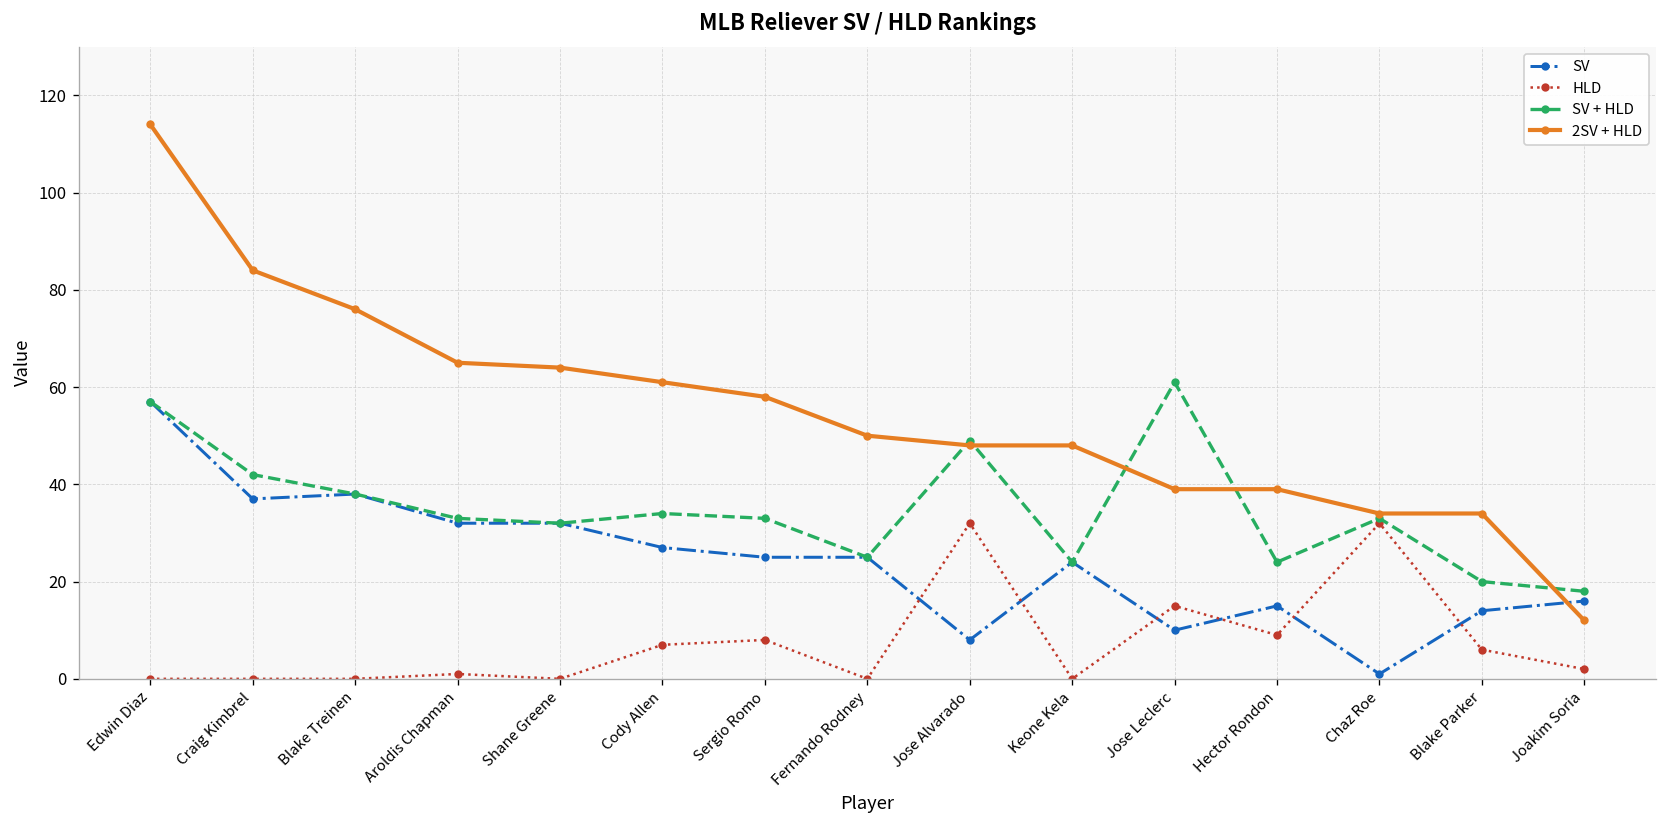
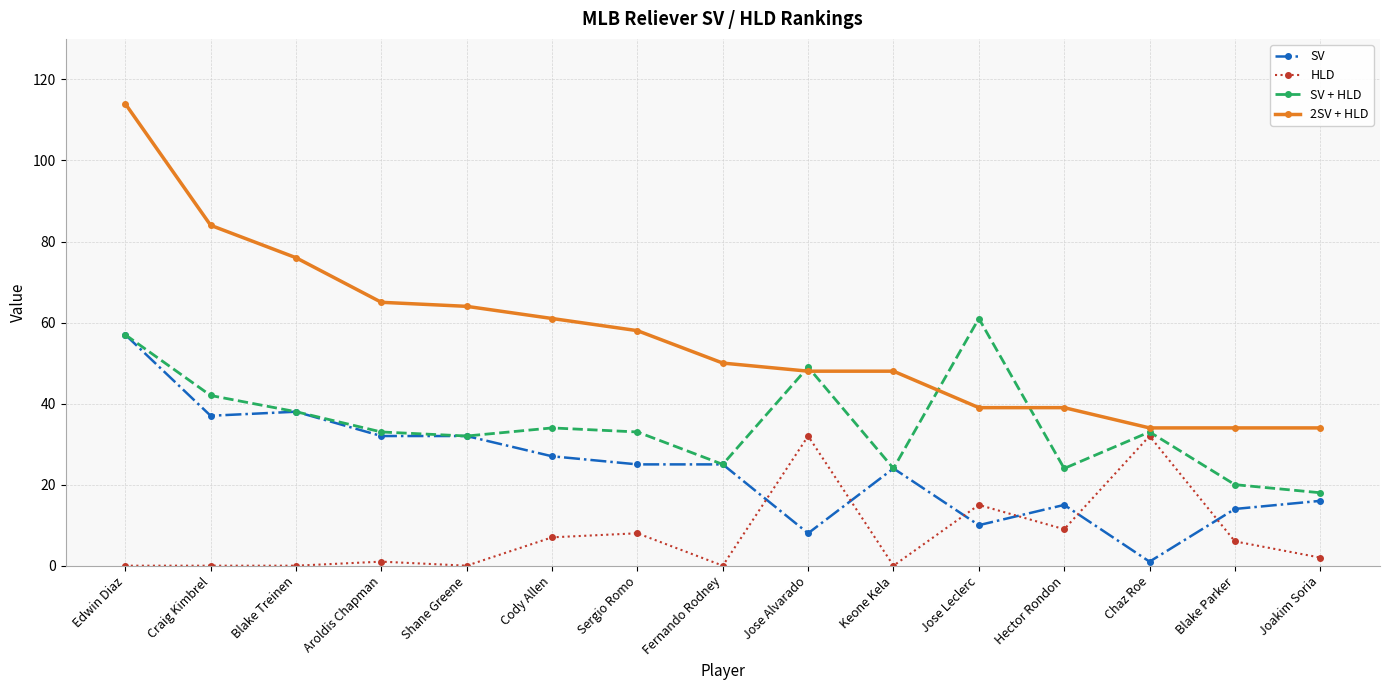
  {
    "SV": {
      "Craig Kimbrel": 37,
      "Aroldis Chapman": 32,
      "Cody Allen": 27,
      "Sergio Romo": 25,
      "Jose Alvarado": 8,
      "Jose Leclerc": 10,
      "Hector Rondon": 15,
      "Chaz Roe": 1,
      "Blake Parker": 14,
      "Joakim Soria": 16
    },
    "HLD": {
      "Edwin Diaz": 0,
      "Craig Kimbrel": 0,
      "Blake Treinen": 0,
      "Aroldis Chapman": 1,
      "Shane Greene": 0,
      "Cody Allen": 7,
      "Sergio Romo": 8,
      "Fernando Rodney": 0,
      "Jose Alvarado": 32,
      "Keone Kela": 0,
      "Jose Leclerc": 15,
      "Hector Rondon": 9,
      "Chaz Roe": 32,
      "Blake Parker": 6,
      "Joakim Soria": 2
    },
    "SV + HLD": {
      "Craig Kimbrel": 42,
      "Aroldis Chapman": 33,
      "Cody Allen": 34,
      "Sergio Romo": 33,
      "Jose Alvarado": 49,
      "Jose Leclerc": 61,
      "Hector Rondon": 24,
      "Chaz Roe": 33,
      "Blake Parker": 20,
      "Joakim Soria": 18
    },
    "2SV + HLD": {
      "Edwin Diaz": 114,
      "Craig Kimbrel": 84,
      "Blake Treinen": 76,
      "Aroldis Chapman": 65,
      "Shane Greene": 64,
      "Cody Allen": 61,
      "Sergio Romo": 58,
      "Fernando Rodney": 50,
      "Jose Alvarado": 48,
      "Keone Kela": 48,
      "Jose Leclerc": 39,
      "Hector Rondon": 39,
      "Chaz Roe": 34,
      "Blake Parker": 34,
-     "Joakim Soria": 12
+     "Joakim Soria": 34
    }
  }
